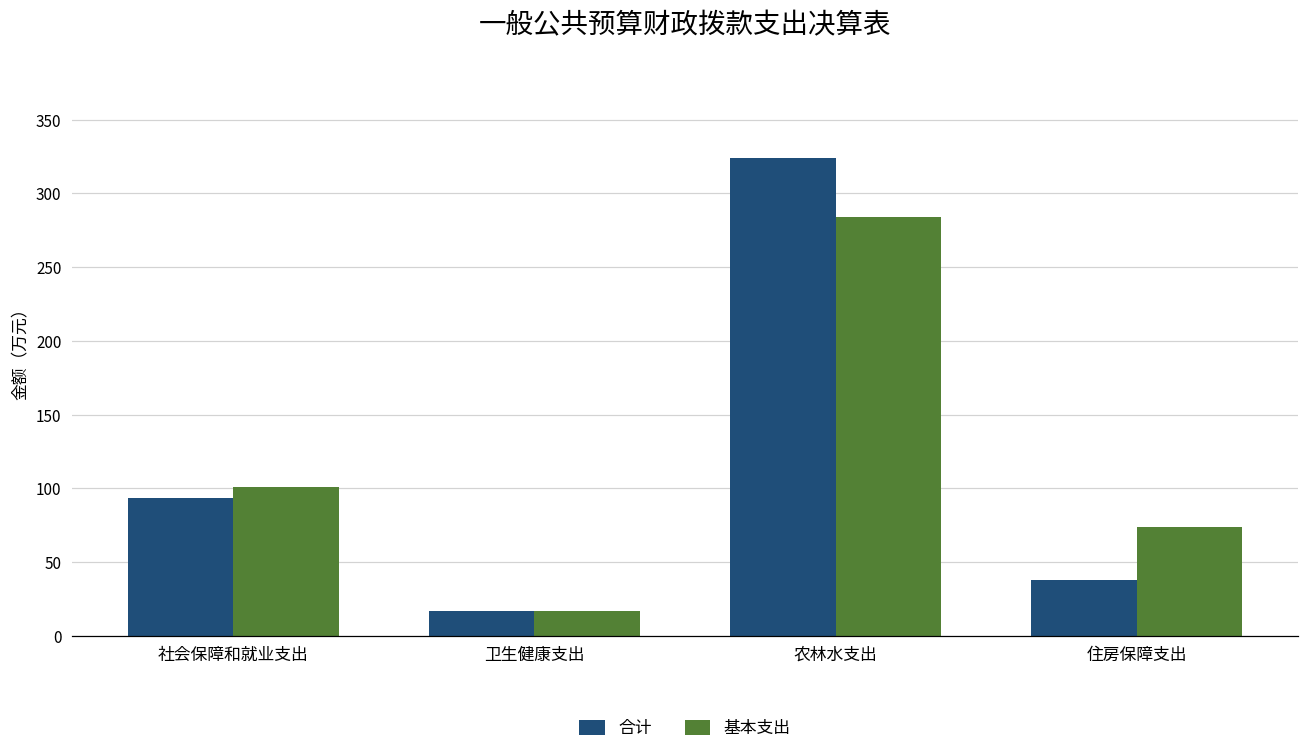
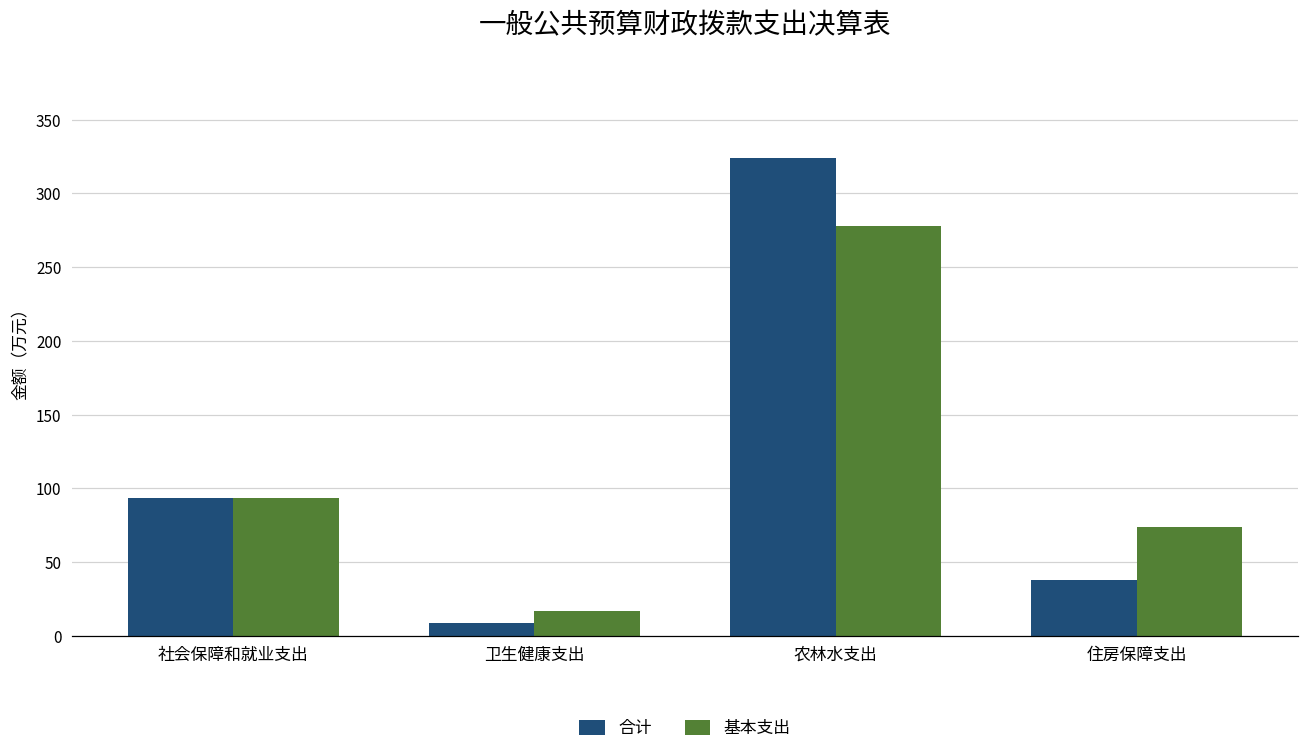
  {
    "合计": {
      "社会保障和就业支出": 94,
-     "卫生健康支出": 17,
+     "卫生健康支出": 8,
      "农林水支出": 324,
      "住房保障支出": 38
    },
    "基本支出": {
-     "社会保障和就业支出": 101,
+     "社会保障和就业支出": 94,
      "卫生健康支出": 17,
-     "农林水支出": 284,
+     "农林水支出": 278,
      "住房保障支出": 74
    }
  }
